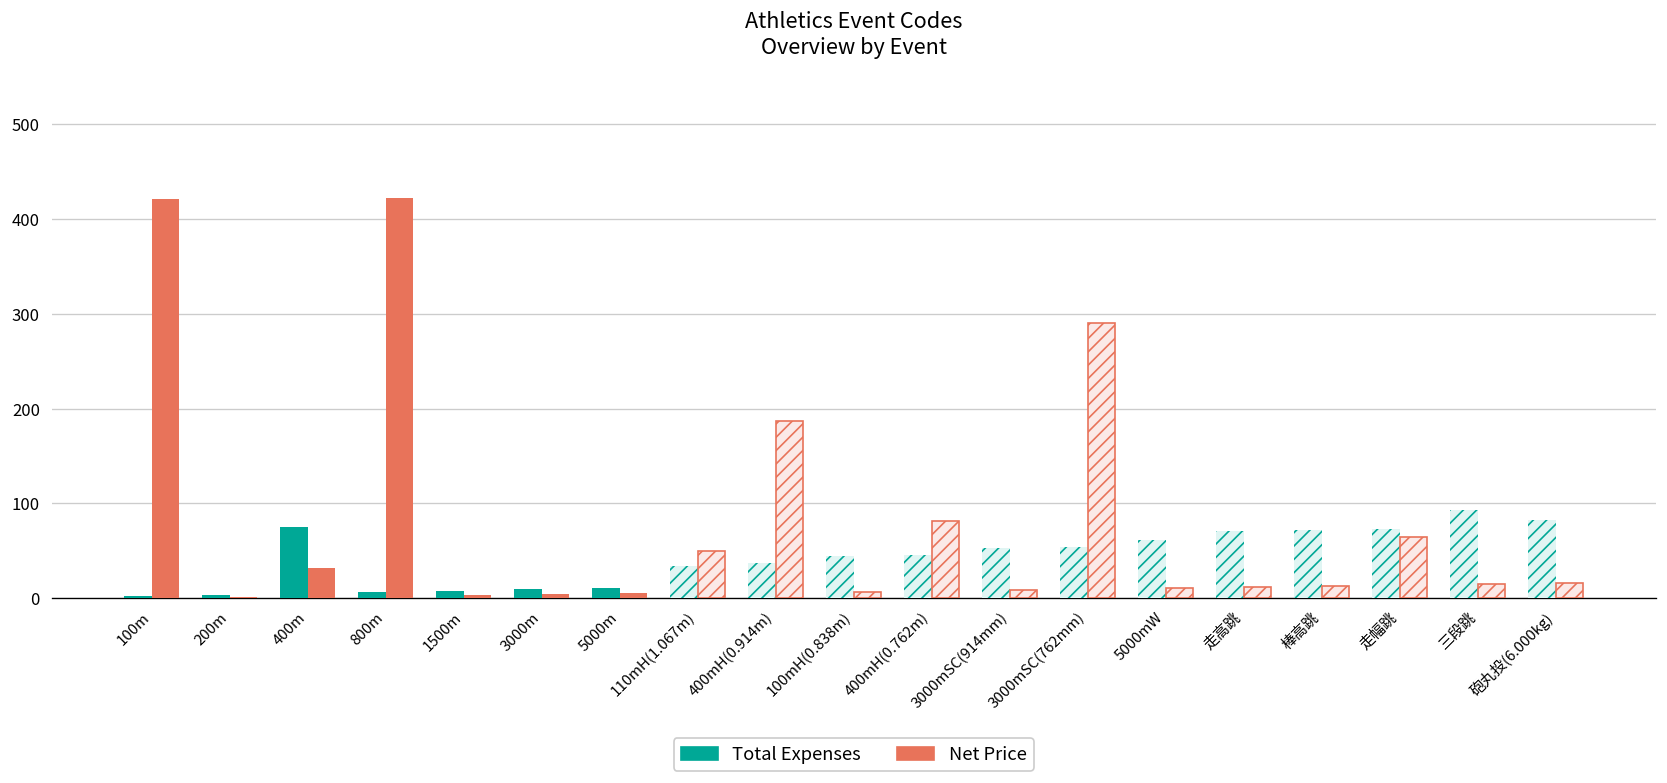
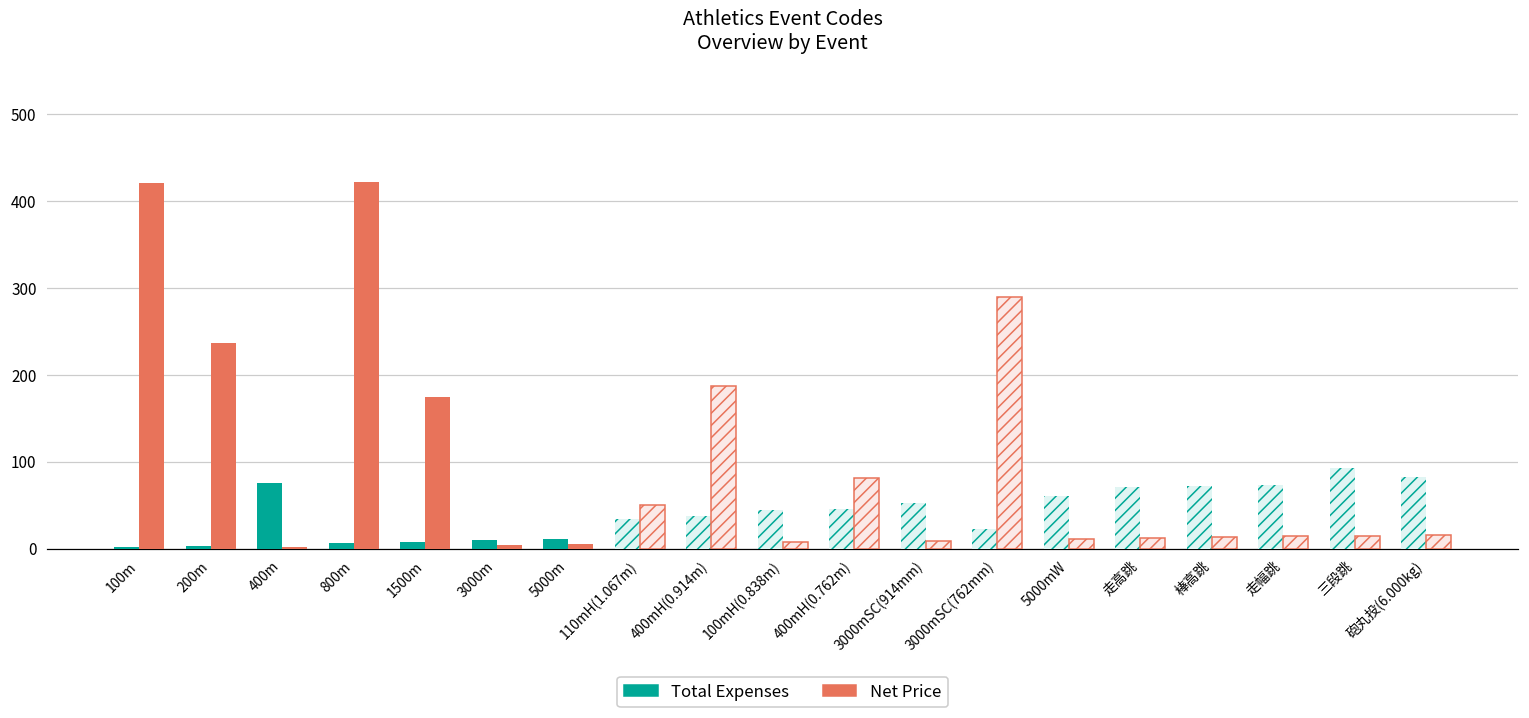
  {
    "Total Expenses": {
      "400m": 80,
      "800m": 10,
      "1500m": 10,
      "3000m": 10,
      "5000m": 10,
      "110mH(1.067m)": 30,
      "400mH(0.914m)": 40,
      "100mH(0.838m)": 40,
      "400mH(0.762m)": 50,
      "3000mSC(914mm)": 50,
-     "3000mSC(762mm)": 50,
+     "3000mSC(762mm)": 20,
      "5000mW": 60,
      "走高跳": 70,
      "棒高跳": 70,
      "走幅跳": 70,
      "三段跳": 90,
      "砲丸投(6.000kg)": 80
    },
    "Net Price": {
      "100m": 420,
-     "200m": 0,
-     "400m": 30,
+     "200m": 240,
+     "400m": 0,
      "800m": 420,
-     "1500m": 0,
+     "1500m": 170,
      "3000m": 0,
      "5000m": 10,
      "110mH(1.067m)": 50,
      "400mH(0.914m)": 190,
      "100mH(0.838m)": 10,
      "400mH(0.762m)": 80,
      "3000mSC(914mm)": 10,
      "3000mSC(762mm)": 290,
      "5000mW": 10,
      "走高跳": 10,
      "棒高跳": 10,
-     "走幅跳": 70,
+     "走幅跳": 10,
      "三段跳": 20,
      "砲丸投(6.000kg)": 20
    }
  }
